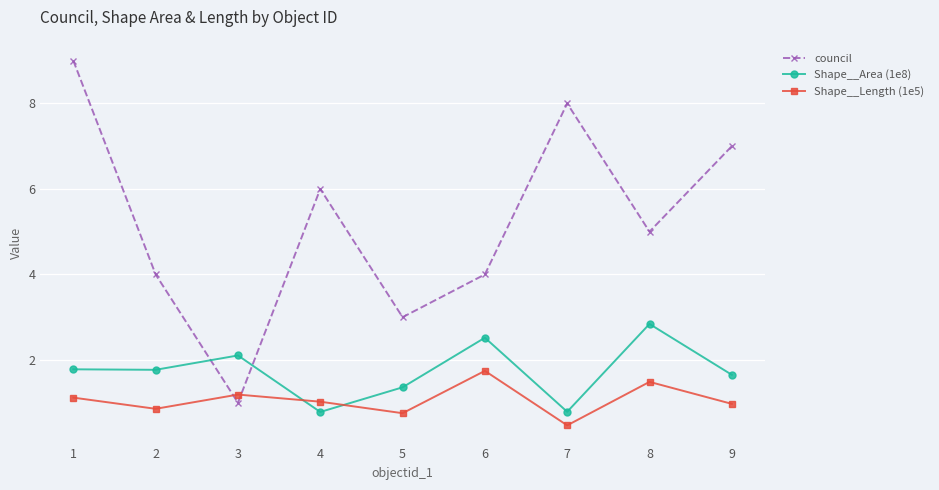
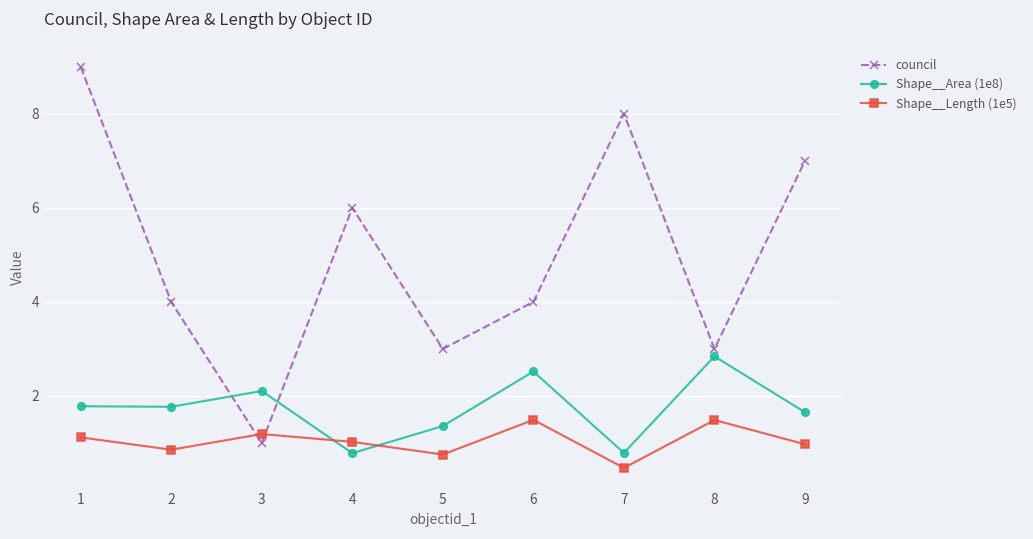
  {
    "council": {
      "1": 9,
      "2": 4,
      "3": 1,
      "4": 6,
      "5": 3,
      "6": 4,
      "7": 8,
-     "8": 5,
+     "8": 3,
      "9": 7
    },
    "Shape__Area (1e8)": {
      "1": 1.8,
      "2": 1.8,
      "3": 2.1,
      "4": 0.8,
      "5": 1.4,
      "6": 2.5,
      "7": 0.8,
      "8": 2.8,
      "9": 1.7
    },
    "Shape__Length (1e5)": {
      "1": 1.1,
      "2": 0.9,
      "3": 1.2,
      "4": 1.0,
      "5": 0.8,
-     "6": 1.7,
+     "6": 1.5,
      "7": 0.5,
      "8": 1.5,
      "9": 1.0
    }
  }
